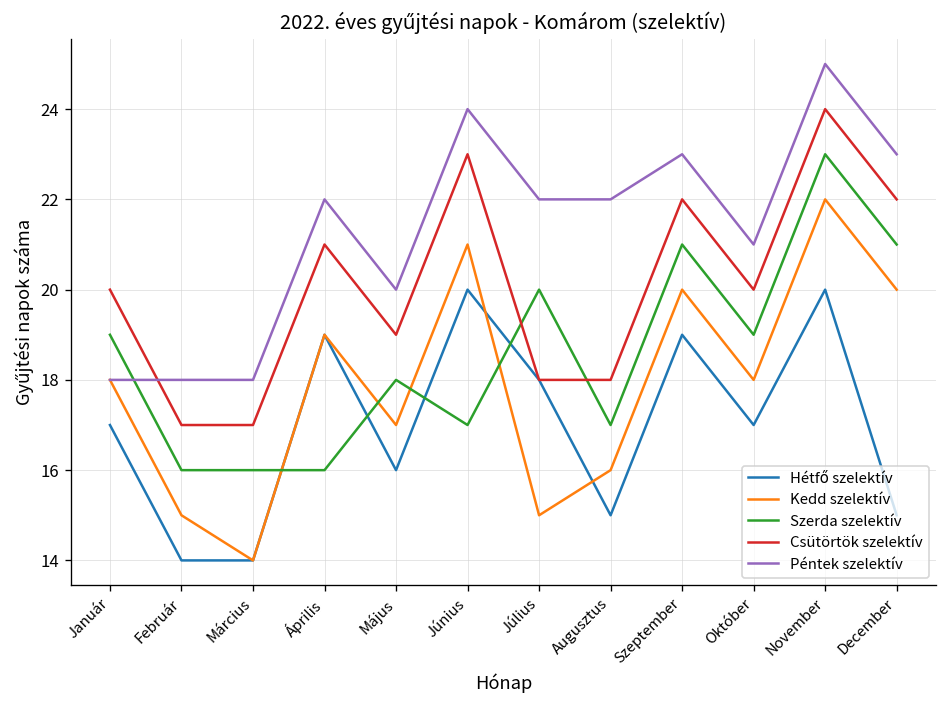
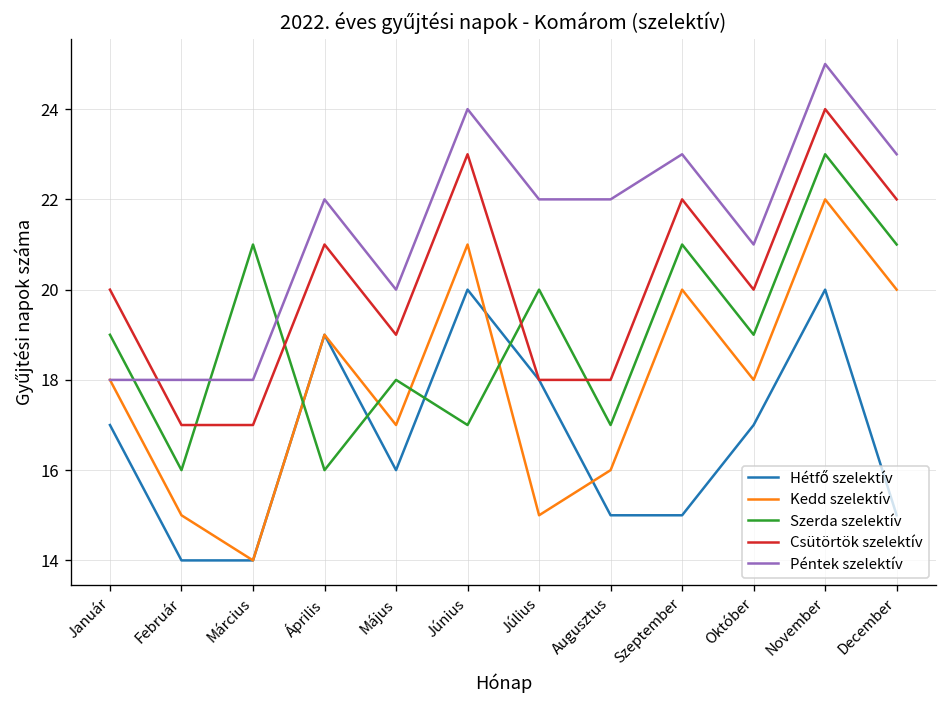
  {
    "Hétfő szelektív": {
      "Január": 17,
      "Február": 14,
      "Május": 16,
      "Június": 20,
      "Augusztus": 15,
-     "Szeptember": 19,
+     "Szeptember": 15,
      "Október": 17,
      "November": 20
    },
    "Kedd szelektív": {
      "Február": 15,
      "Május": 17,
      "Június": 21,
      "Július": 15,
      "Augusztus": 16,
      "Szeptember": 20,
      "Október": 18,
      "November": 22,
      "December": 20
    },
    "Szerda szelektív": {
      "Január": 19,
      "Február": 16,
-     "Március": 16,
+     "Március": 21,
      "Április": 16,
      "Május": 18,
      "Június": 17,
      "Július": 20,
      "Augusztus": 17,
      "Szeptember": 21,
      "Október": 19,
      "November": 23,
      "December": 21
    },
    "Csütörtök szelektív": {
      "Január": 20,
      "Február": 17,
      "Március": 17,
      "Április": 21,
      "Május": 19,
      "Június": 23,
      "Augusztus": 18,
      "Szeptember": 22,
      "Október": 20,
      "November": 24,
      "December": 22
    },
    "Péntek szelektív": {
      "Február": 18,
      "Március": 18,
      "Április": 22,
      "Május": 20,
      "Június": 24,
      "Július": 22,
      "Augusztus": 22,
      "Szeptember": 23,
      "Október": 21,
      "November": 25,
      "December": 23
    }
  }
